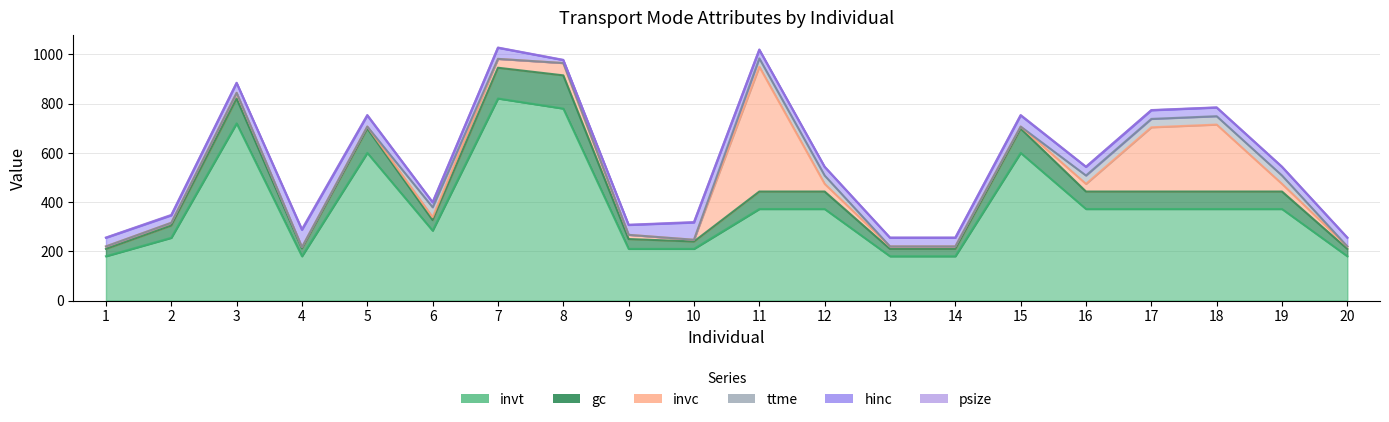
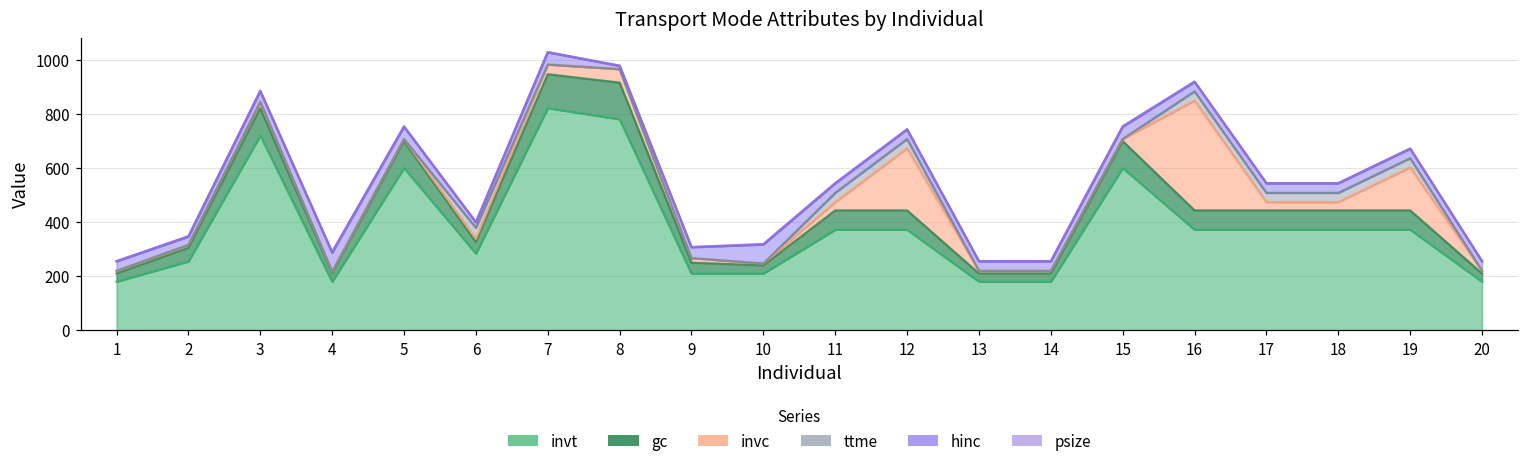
  {
    "invc": {
      "6": 10,
-     "11": 510,
-     "12": 30,
-     "16": 30,
-     "17": 260,
-     "18": 270,
-     "19": 30
+     "11": 30,
+     "12": 230,
+     "16": 410,
+     "17": 30,
+     "18": 30,
+     "19": 160
    }
  }
